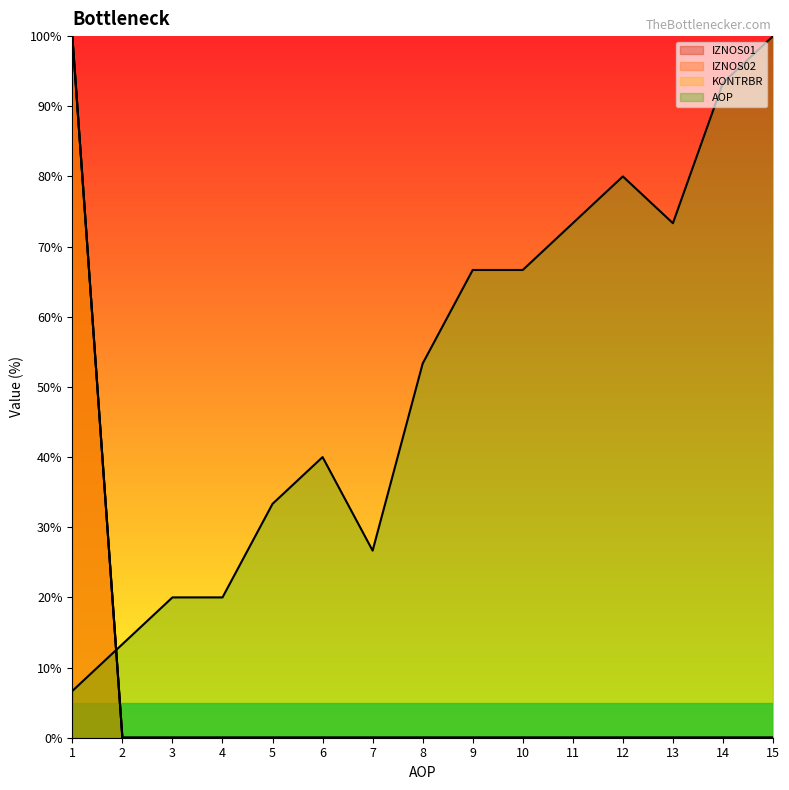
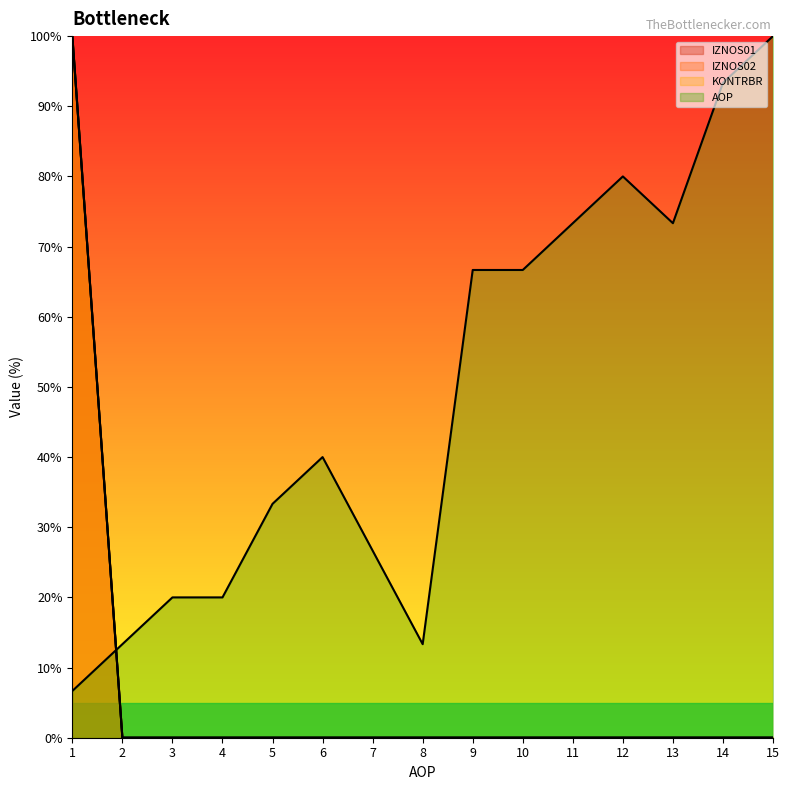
  {
    "KONTRBR": {
      "1": "100%"
    },
    "AOP": {
      "1": "7%",
      "2": "13%",
      "3": "20%",
      "4": "20%",
      "5": "33%",
      "6": "40%",
      "7": "27%",
-     "8": "53%",
+     "8": "13%",
      "9": "67%",
      "10": "67%",
      "11": "73%",
      "12": "80%",
      "13": "73%",
      "15": "100%"
    }
  }
